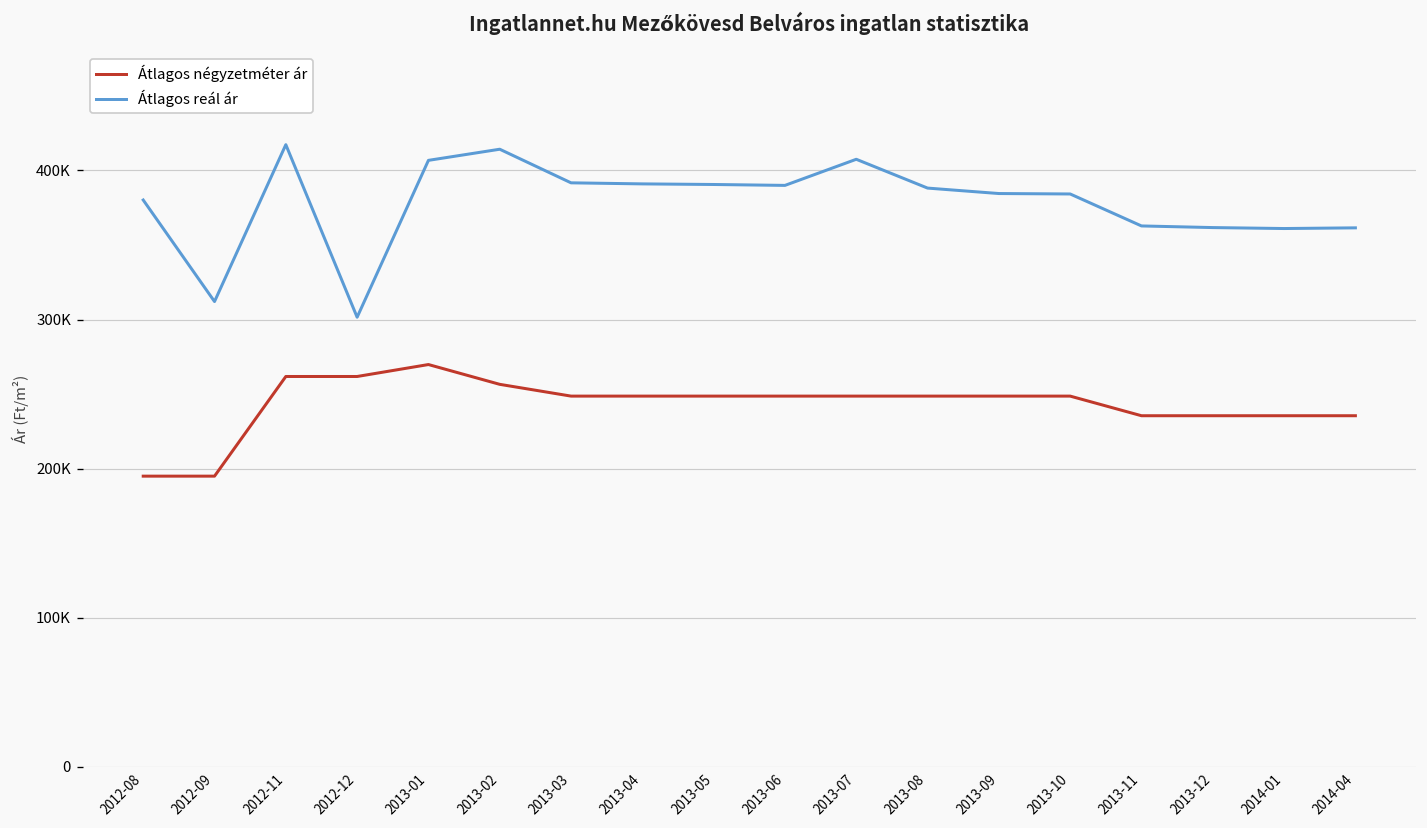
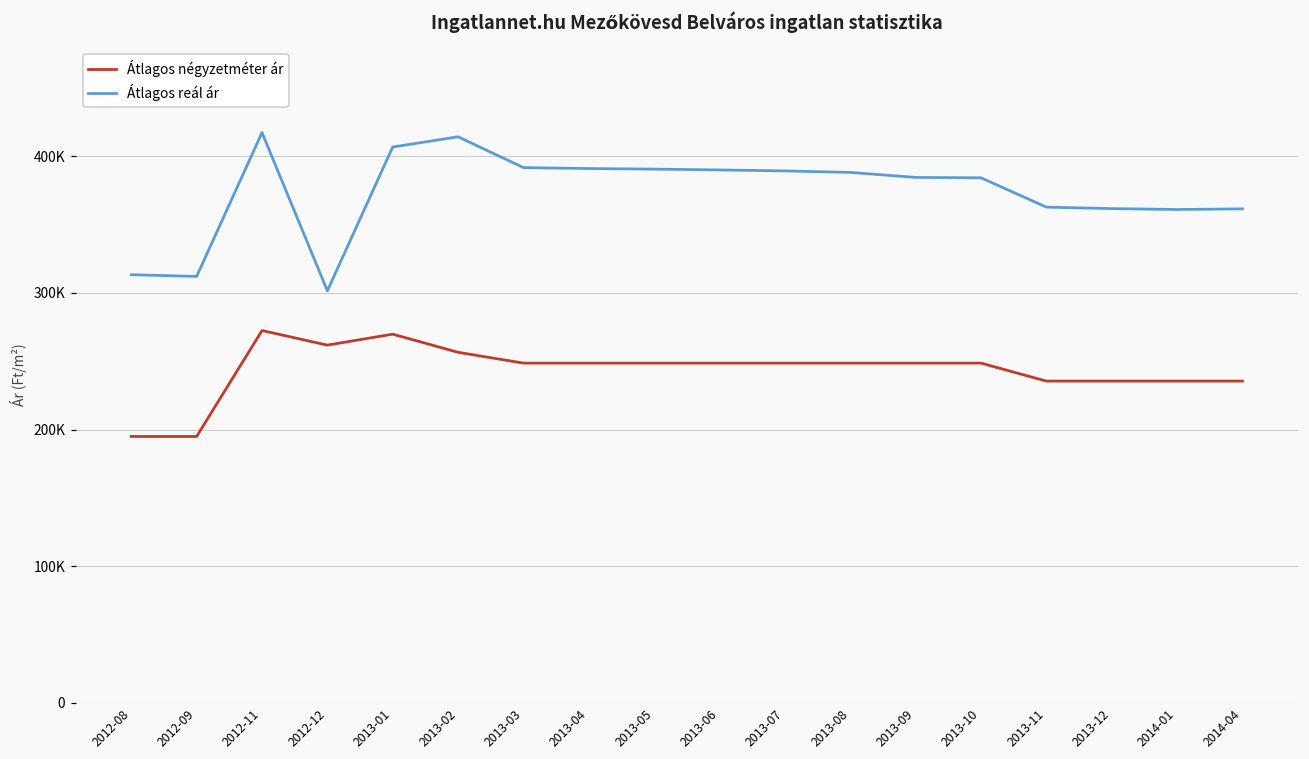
  {
    "Átlagos négyzetméter ár": {
      "2012-08": 195000,
      "2012-09": 195000,
-     "2012-11": 262000,
+     "2012-11": 273000,
      "2012-12": 262000,
      "2013-01": 270000,
      "2013-02": 257000,
      "2013-03": 249000,
      "2013-04": 249000,
      "2013-05": 249000,
      "2013-06": 249000,
      "2013-07": 249000,
      "2013-08": 249000,
      "2013-09": 249000,
      "2013-10": 249000,
      "2013-11": 236000,
      "2013-12": 236000,
      "2014-01": 236000,
      "2014-04": 236000
    },
    "Átlagos reál ár": {
-     "2012-08": 380000,
+     "2012-08": 313000,
      "2012-09": 312000,
      "2012-11": 417000,
      "2012-12": 302000,
      "2013-01": 407000,
      "2013-02": 414000,
      "2013-03": 392000,
      "2013-04": 391000,
      "2013-05": 391000,
      "2013-06": 390000,
-     "2013-07": 408000,
+     "2013-07": 389000,
      "2013-08": 388000,
      "2013-09": 385000,
      "2013-10": 384000,
      "2013-11": 363000,
      "2013-12": 362000,
      "2014-01": 361000,
      "2014-04": 362000
    }
  }
